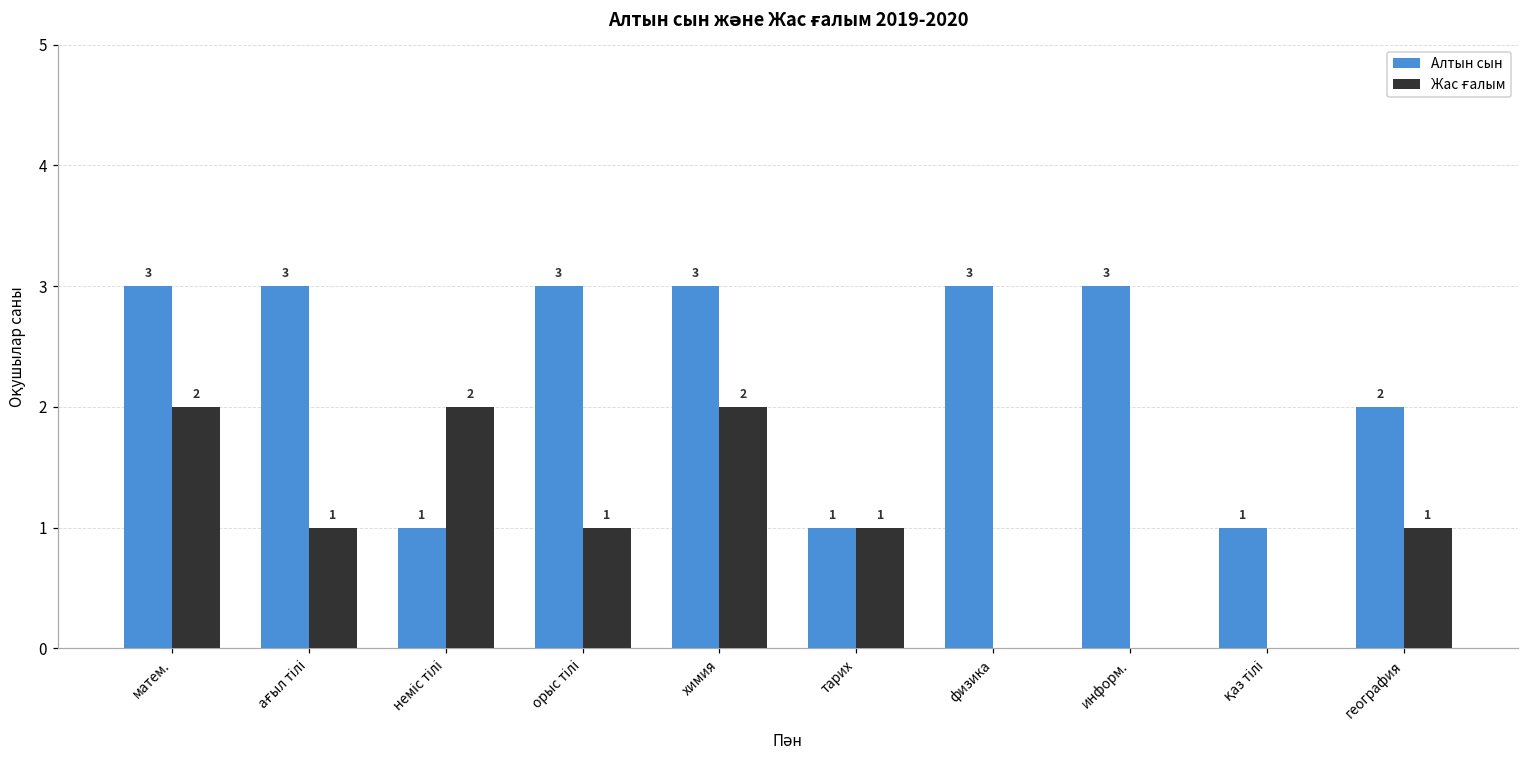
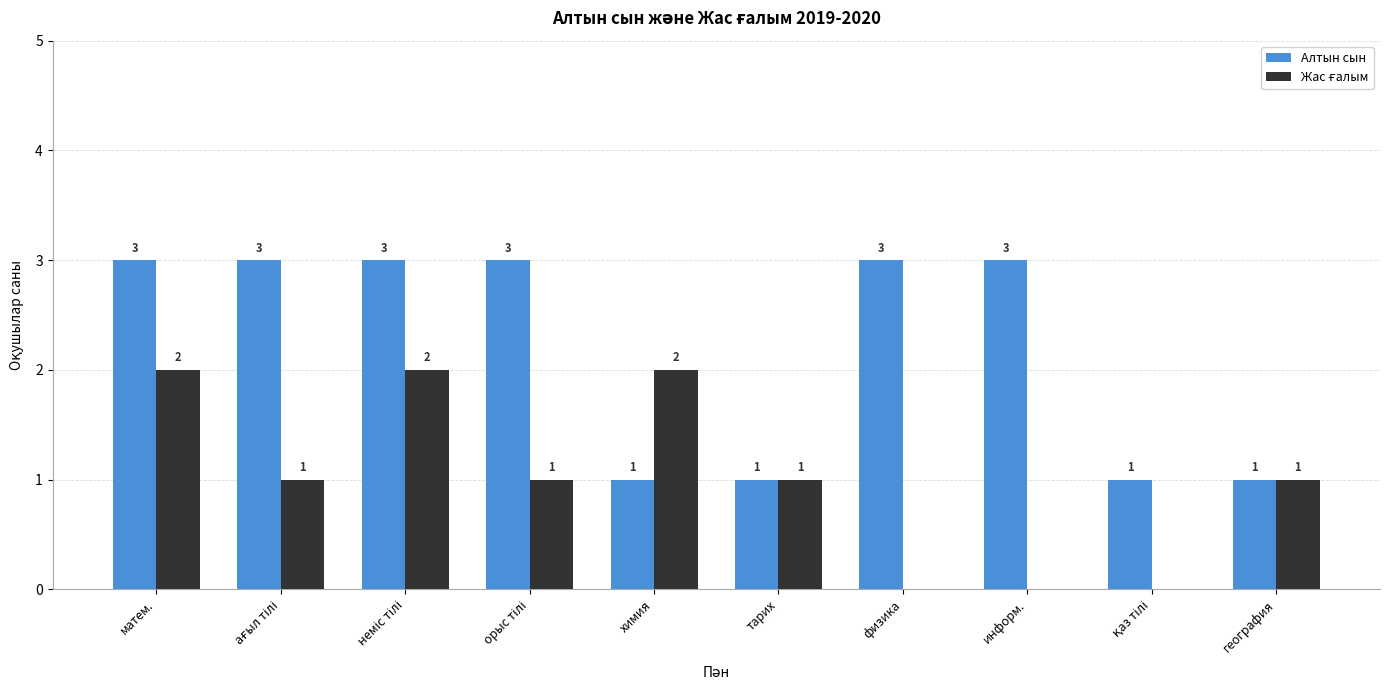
  {
    "Алтын сын": {
      "матем.": 3,
      "ағыл тілі": 3,
-     "неміс тілі": 1,
+     "неміс тілі": 3,
      "орыс тілі": 3,
-     "химия": 3,
+     "химия": 1,
      "тарих": 1,
      "физика": 3,
      "информ.": 3,
      "қаз тілі": 1,
-     "география": 2
+     "география": 1
    },
    "Жас ғалым": {
      "матем.": 2,
      "ағыл тілі": 1,
      "неміс тілі": 2,
      "орыс тілі": 1,
      "химия": 2,
      "тарих": 1,
      "география": 1
    }
  }
